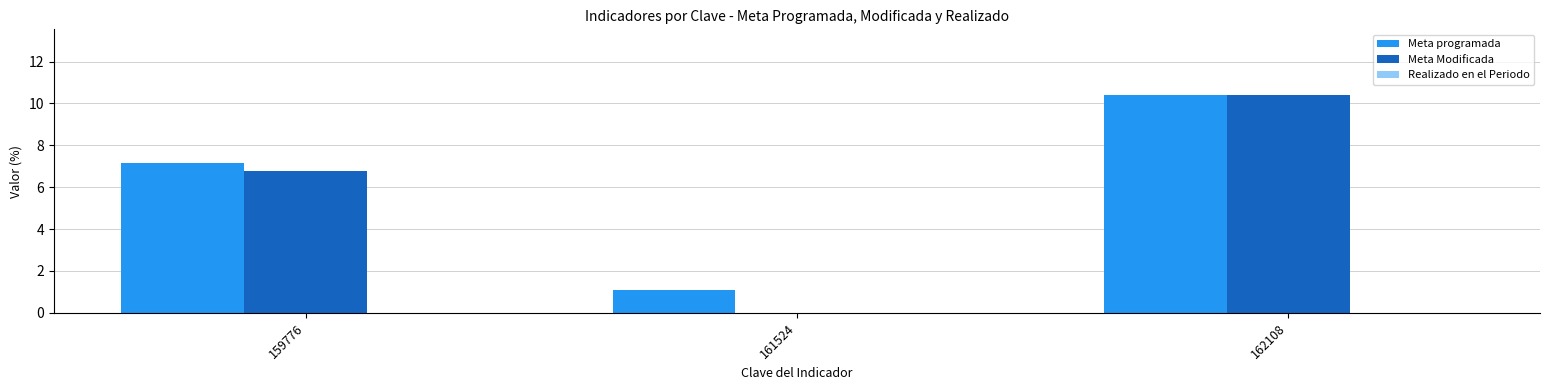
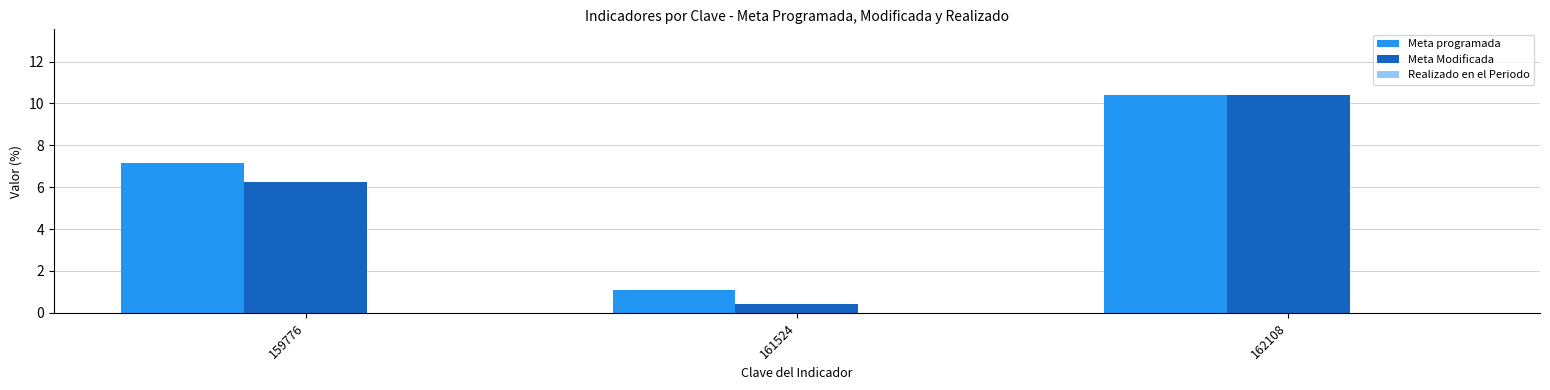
  {
    "Meta programada": {
      "159776": 7.2,
      "161524": 1.1,
      "162108": 10.4
    },
    "Meta Modificada": {
-     "159776": 6.8,
-     "161524": 0.0,
+     "159776": 6.3,
+     "161524": 0.4,
      "162108": 10.4
    },
    "Realizado en el Periodo": {
      "159776": 0.0,
      "161524": 0.0,
      "162108": 0.0
    }
  }
